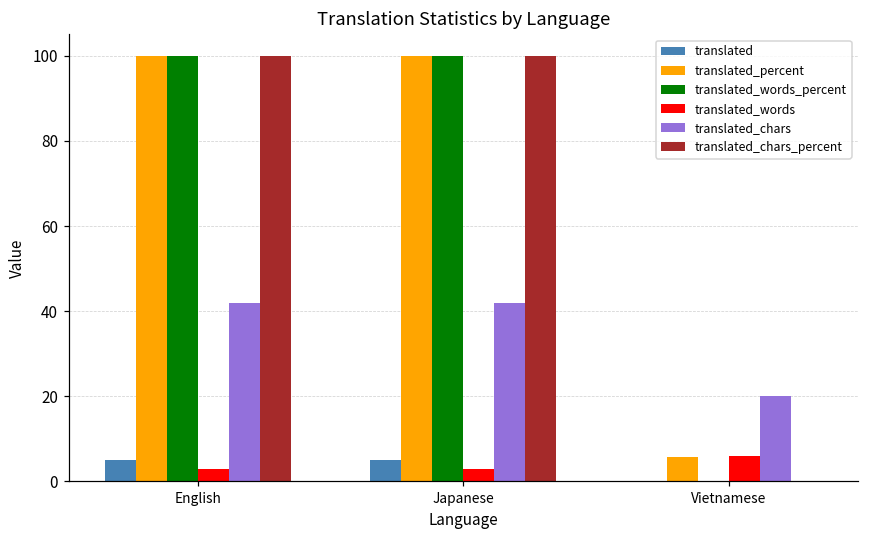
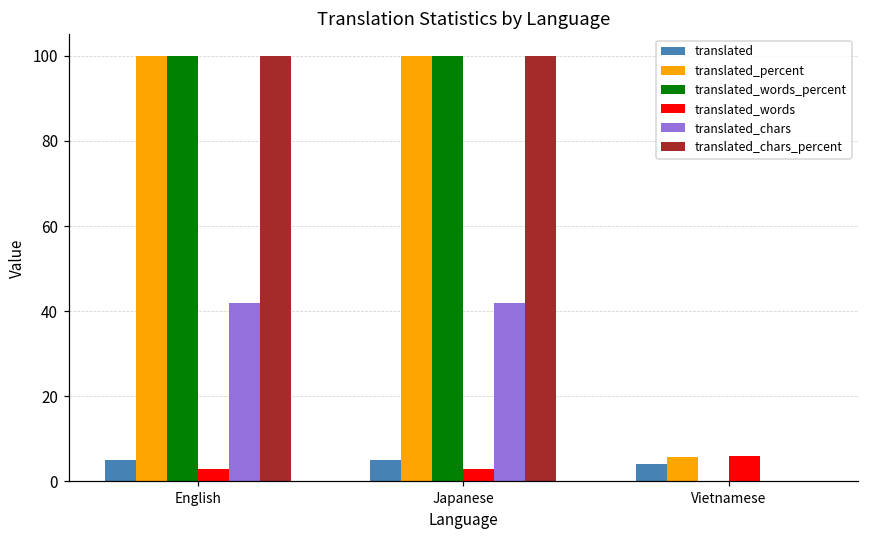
  {
    "translated": {
      "English": 5,
      "Japanese": 5,
-     "Vietnamese": 0
+     "Vietnamese": 4
    },
    "translated_percent": {
      "English": 100,
      "Japanese": 100,
      "Vietnamese": 6
    },
    "translated_words_percent": {
      "English": 100,
      "Japanese": 100,
      "Vietnamese": 0
    },
    "translated_words": {
      "English": 3,
      "Japanese": 3,
      "Vietnamese": 6
    },
    "translated_chars": {
      "English": 42,
      "Japanese": 42,
-     "Vietnamese": 20
+     "Vietnamese": 0
    },
    "translated_chars_percent": {
      "English": 100,
      "Japanese": 100,
      "Vietnamese": 0
    }
  }
